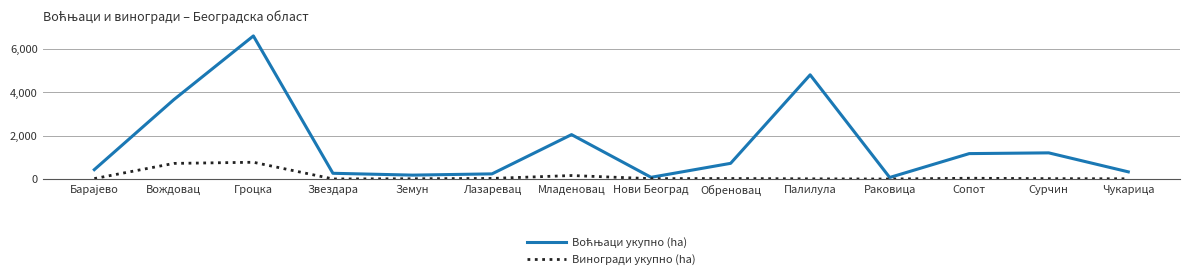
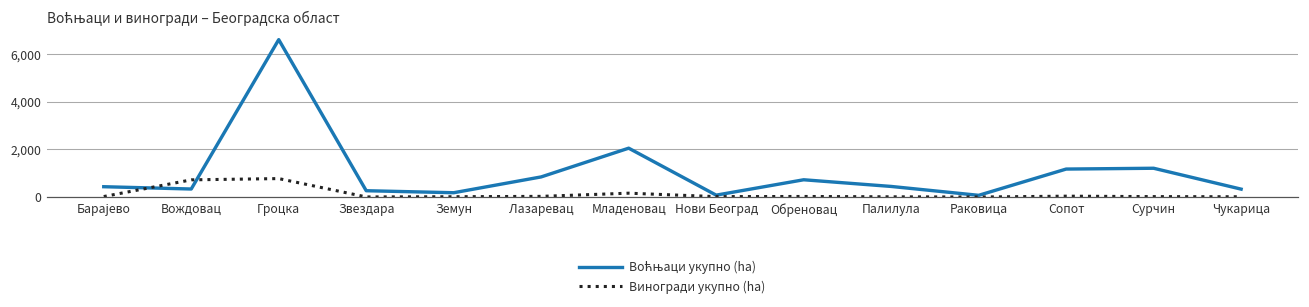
  {
    "Воћњаци укупно (ha)": {
      "Барајево": "400",
-     "Вождовац": "3,700",
+     "Вождовац": "300",
      "Гроцка": "6,600",
      "Звездара": "300",
      "Земун": "200",
-     "Лазаревац": "200",
+     "Лазаревац": "800",
      "Младеновац": "2,100",
      "Обреновац": "700",
-     "Палилула": "4,800",
+     "Палилула": "400",
      "Сопот": "1,200",
      "Сурчин": "1,200",
      "Чукарица": "300"
    },
    "Виногради укупно (ha)": {
      "Барајево": "0",
      "Вождовац": "700",
      "Гроцка": "800",
      "Звездара": "0",
      "Земун": "0",
      "Лазаревац": "0",
      "Младеновац": "200",
      "Обреновац": "0",
      "Палилула": "0",
      "Сопот": "0",
      "Сурчин": "0",
      "Чукарица": "0"
    }
  }
